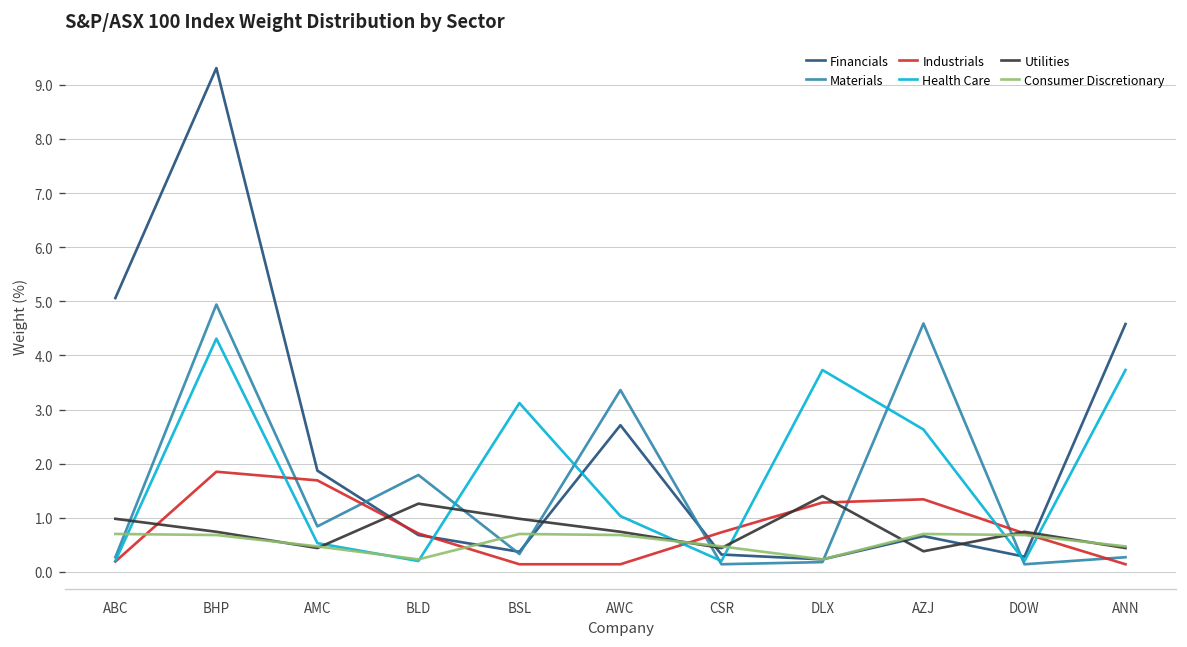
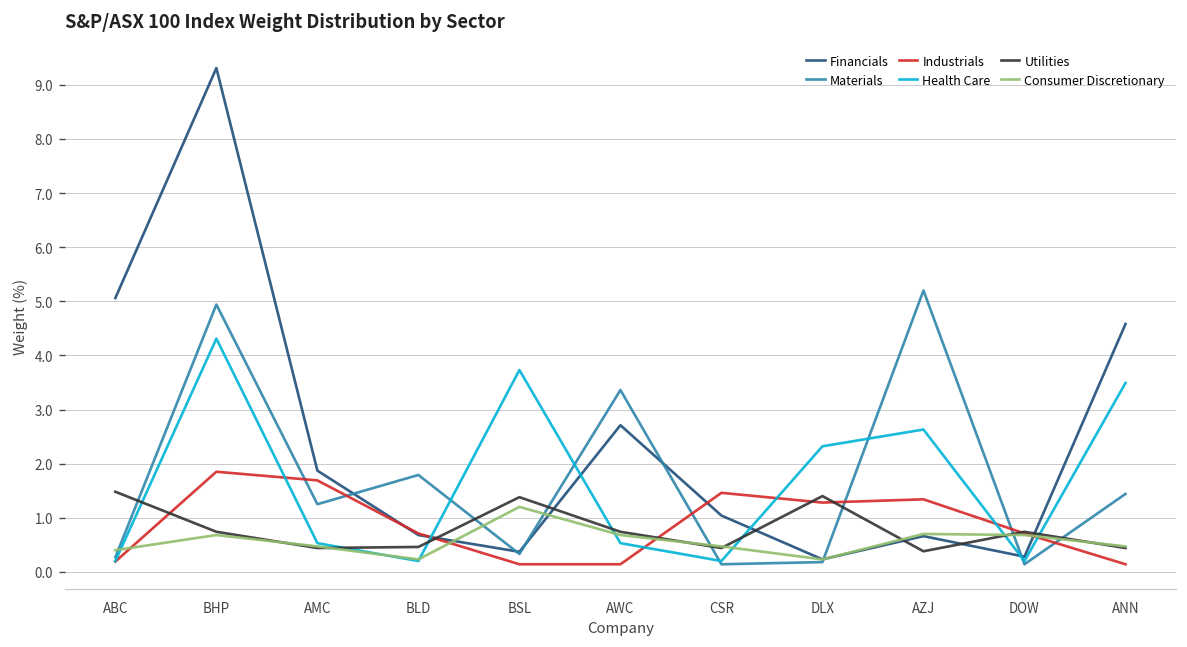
  {
    "Financials": {
      "ABC": 5.1,
      "BHP": 9.3,
      "AMC": 1.9,
      "AWC": 2.7,
-     "CSR": 0.3,
+     "CSR": 1.0,
      "DOW": 0.3,
      "ANN": 4.6
    },
    "Materials": {
      "ABC": 0.3,
      "BHP": 4.9,
-     "AMC": 0.8,
+     "AMC": 1.3,
      "BLD": 1.8,
      "AWC": 3.4,
      "CSR": 0.1,
-     "AZJ": 4.6,
+     "AZJ": 5.2,
      "DOW": 0.1,
-     "ANN": 0.3
+     "ANN": 1.4
    },
    "Industrials": {
      "BHP": 1.9,
      "AMC": 1.7,
      "BSL": 0.1,
      "AWC": 0.1,
-     "CSR": 0.7,
+     "CSR": 1.5,
      "DLX": 1.3,
      "AZJ": 1.3,
      "ANN": 0.1
    },
    "Health Care": {
      "BHP": 4.3,
      "AMC": 0.5,
-     "BSL": 3.1,
-     "AWC": 1.0,
+     "BSL": 3.7,
+     "AWC": 0.5,
      "CSR": 0.2,
-     "DLX": 3.7,
+     "DLX": 2.3,
      "AZJ": 2.6,
      "DOW": 0.2,
-     "ANN": 3.7
+     "ANN": 3.5
    },
    "Utilities": {
-     "ABC": 1.0,
+     "ABC": 1.5,
      "BHP": 0.7,
-     "BLD": 1.3,
-     "BSL": 1.0,
+     "BLD": 0.5,
+     "BSL": 1.4,
      "AWC": 0.7,
      "DLX": 1.4,
      "AZJ": 0.4
    },
    "Consumer Discretionary": {
-     "ABC": 0.7,
+     "ABC": 0.4,
      "BHP": 0.7,
-     "BSL": 0.7,
+     "BSL": 1.2,
      "AWC": 0.7
    }
  }
